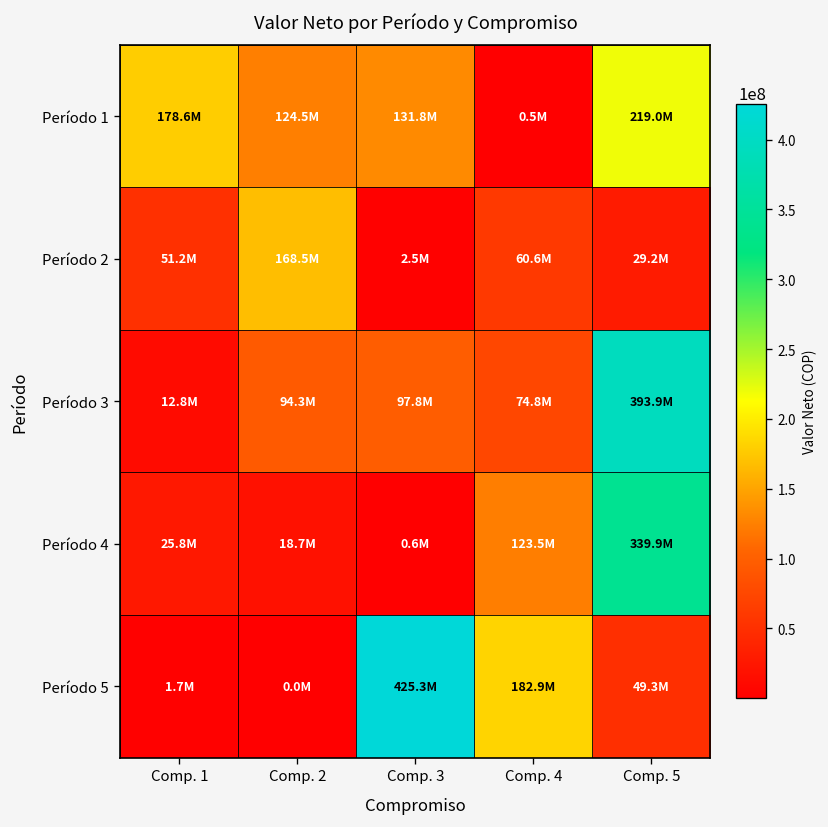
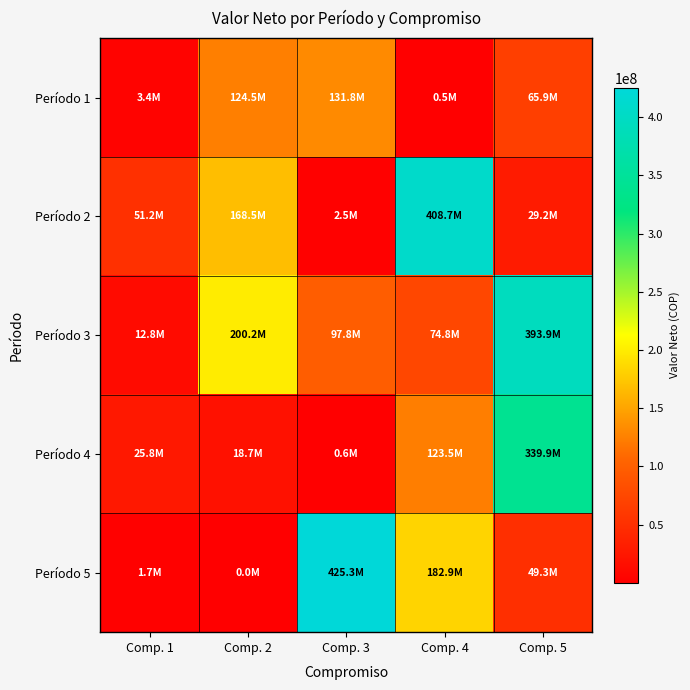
  {
    "Período 1": {
-     "Comp. 1": "178.6M",
+     "Comp. 1": "3.4M",
      "Comp. 2": "124.5M",
      "Comp. 3": "131.8M",
      "Comp. 4": "0.5M",
-     "Comp. 5": "219.0M"
+     "Comp. 5": "65.9M"
    },
    "Período 2": {
      "Comp. 1": "51.2M",
      "Comp. 2": "168.5M",
      "Comp. 3": "2.5M",
-     "Comp. 4": "60.6M",
+     "Comp. 4": "408.7M",
      "Comp. 5": "29.2M"
    },
    "Período 3": {
      "Comp. 1": "12.8M",
-     "Comp. 2": "94.3M",
+     "Comp. 2": "200.2M",
      "Comp. 3": "97.8M",
      "Comp. 4": "74.8M",
      "Comp. 5": "393.9M"
    },
    "Período 4": {
      "Comp. 1": "25.8M",
      "Comp. 2": "18.7M",
      "Comp. 3": "0.6M",
      "Comp. 4": "123.5M",
      "Comp. 5": "339.9M"
    },
    "Período 5": {
      "Comp. 1": "1.7M",
      "Comp. 2": "0.0M",
      "Comp. 3": "425.3M",
      "Comp. 4": "182.9M",
      "Comp. 5": "49.3M"
    }
  }
